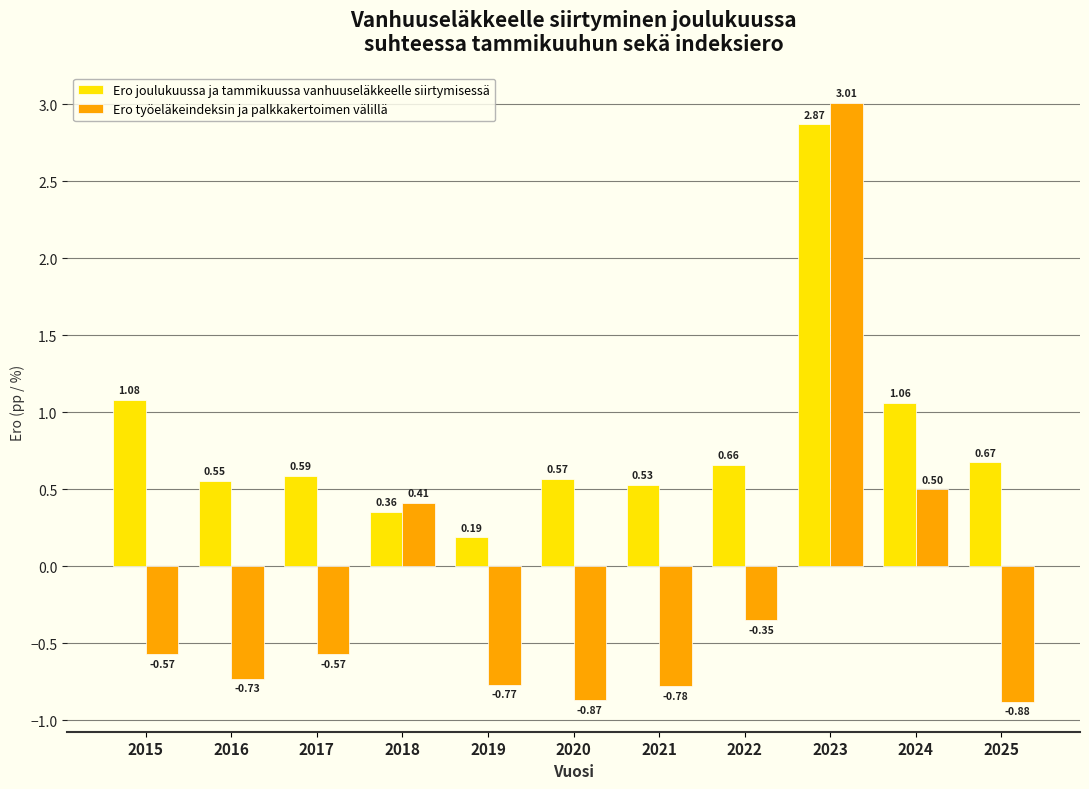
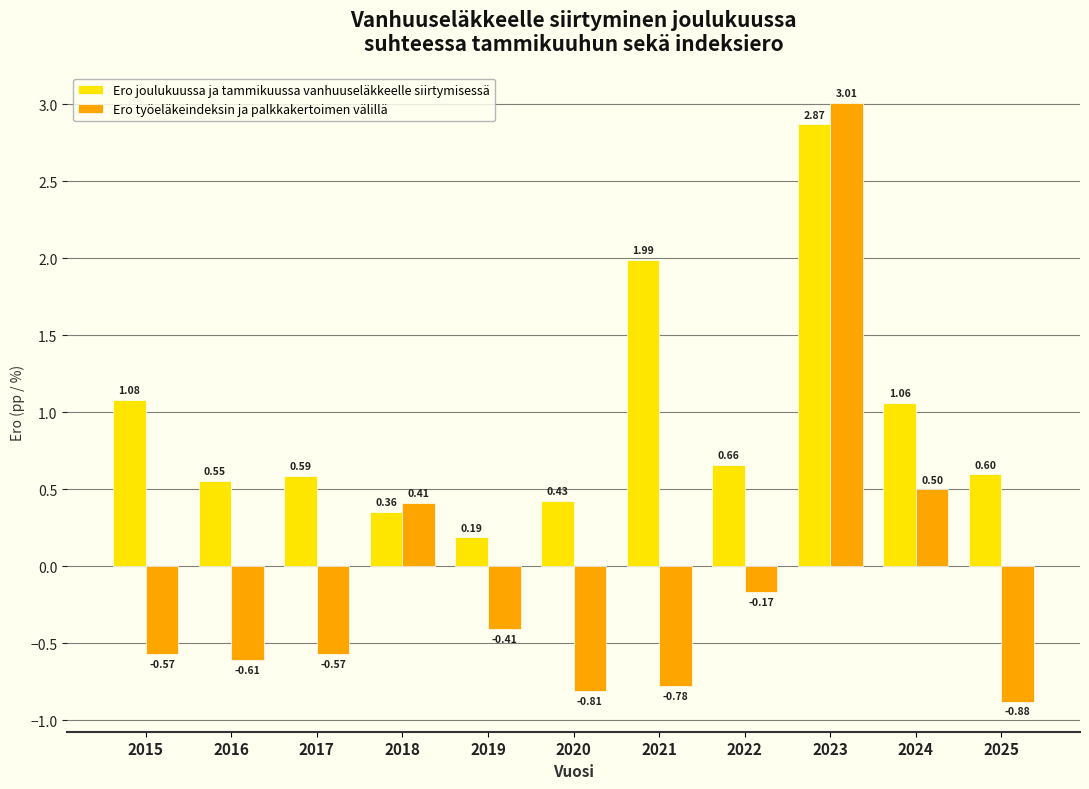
  {
    "Ero joulukuussa ja tammikuussa vanhuuseläkkeelle siirtymisessä": {
      "2015": 1.08,
      "2016": 0.55,
      "2017": 0.59,
      "2018": 0.36,
      "2019": 0.19,
-     "2020": 0.57,
-     "2021": 0.53,
+     "2020": 0.43,
+     "2021": 1.99,
      "2022": 0.66,
      "2023": 2.87,
      "2024": 1.06,
-     "2025": 0.67
+     "2025": 0.60
    },
    "Ero työeläkeindeksin ja palkkakertoimen välillä": {
      "2015": -0.57,
-     "2016": -0.73,
+     "2016": -0.61,
      "2017": -0.57,
      "2018": 0.41,
-     "2019": -0.77,
-     "2020": -0.87,
+     "2019": -0.41,
+     "2020": -0.81,
      "2021": -0.78,
-     "2022": -0.35,
+     "2022": -0.17,
      "2023": 3.01,
      "2024": 0.50,
      "2025": -0.88
    }
  }
